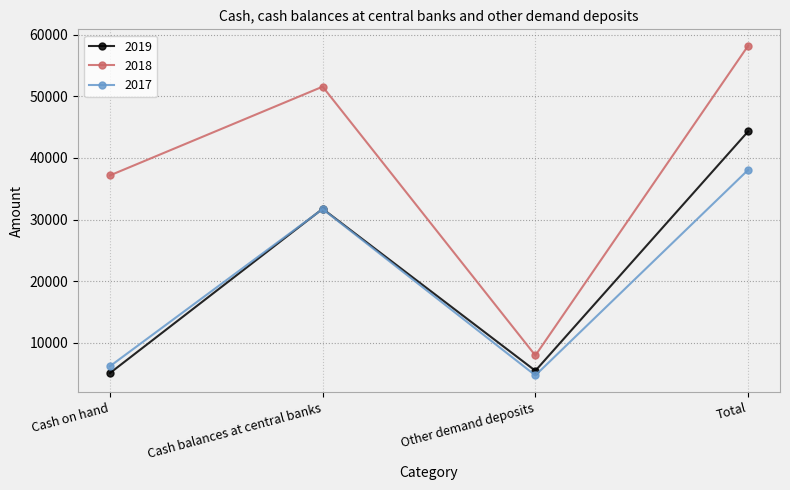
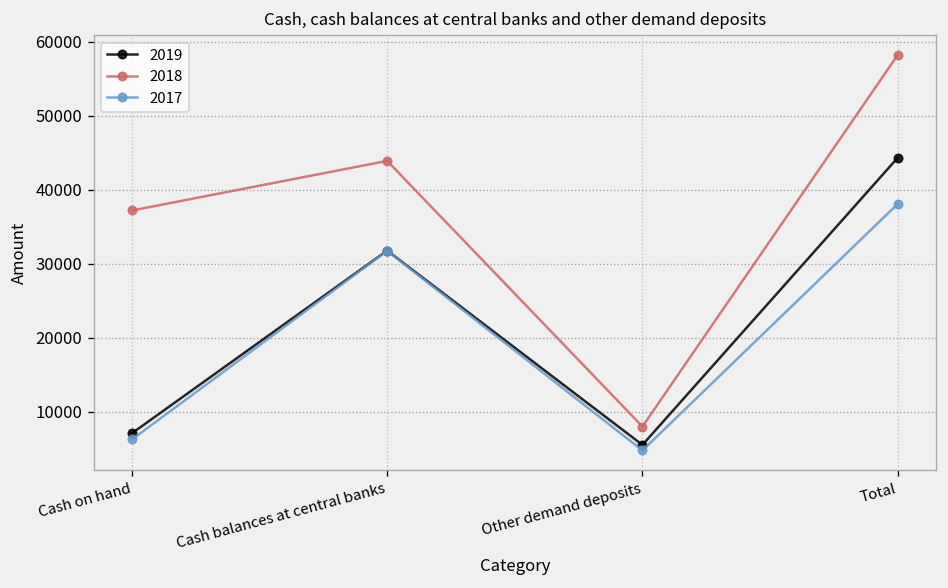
  {
    "2019": {
-     "Cash on hand": 5000,
+     "Cash on hand": 7000,
      "Other demand deposits": 5000,
      "Total": 44000
    },
    "2018": {
      "Cash on hand": 37000,
-     "Cash balances at central banks": 52000,
+     "Cash balances at central banks": 44000,
      "Other demand deposits": 8000,
      "Total": 58000
    },
    "2017": {
      "Cash on hand": 6000,
      "Other demand deposits": 5000,
      "Total": 38000
    }
  }
